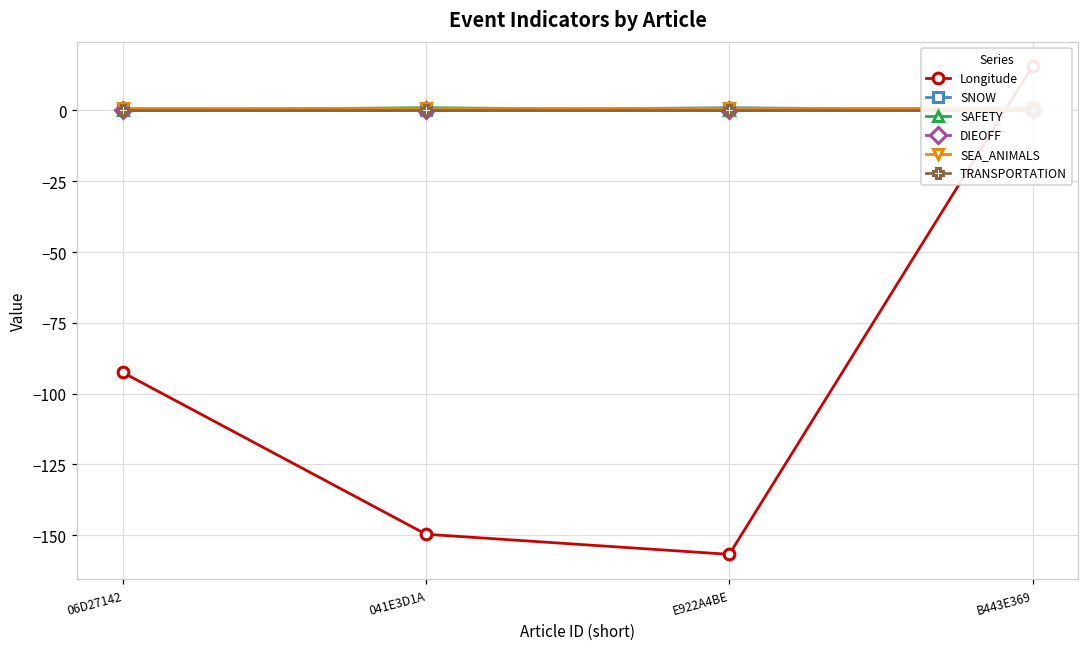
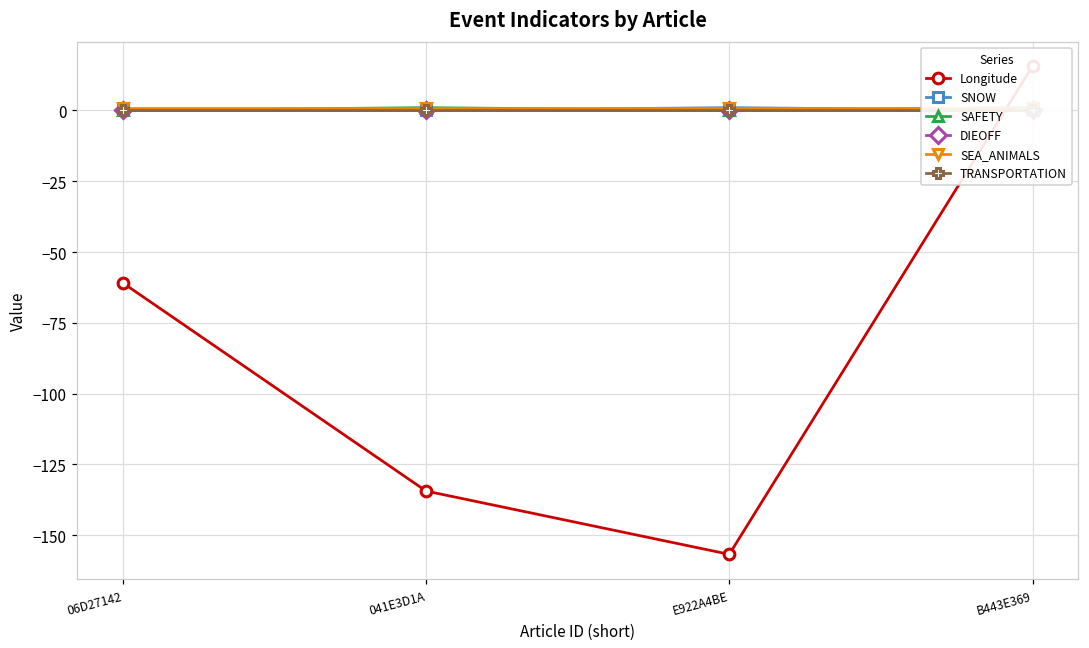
  {
    "Longitude": {
-     "06D27142": -93,
-     "041E3D1A": -150,
+     "06D27142": -61,
+     "041E3D1A": -134,
      "E922A4BE": -157
    }
  }
